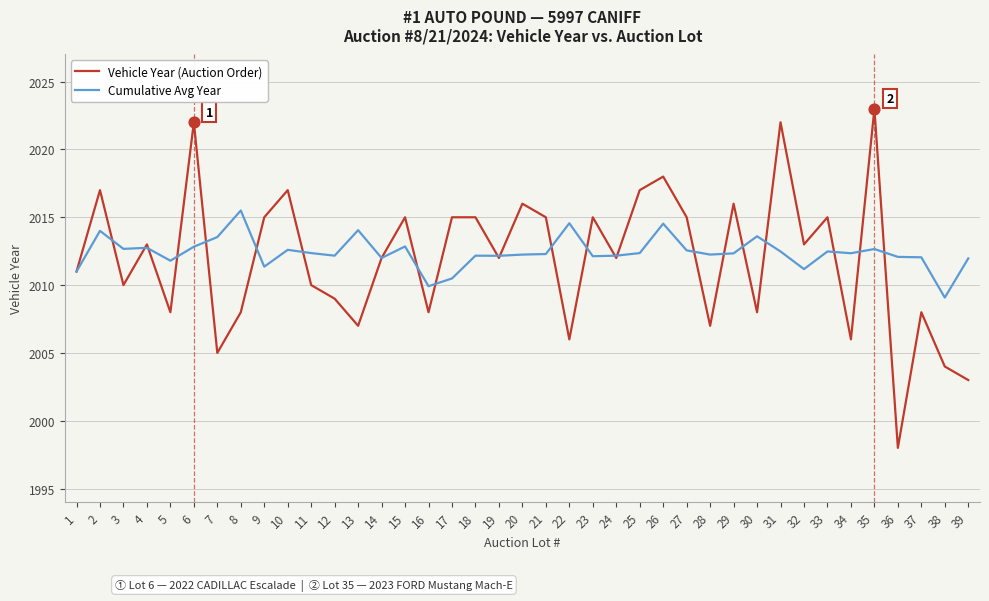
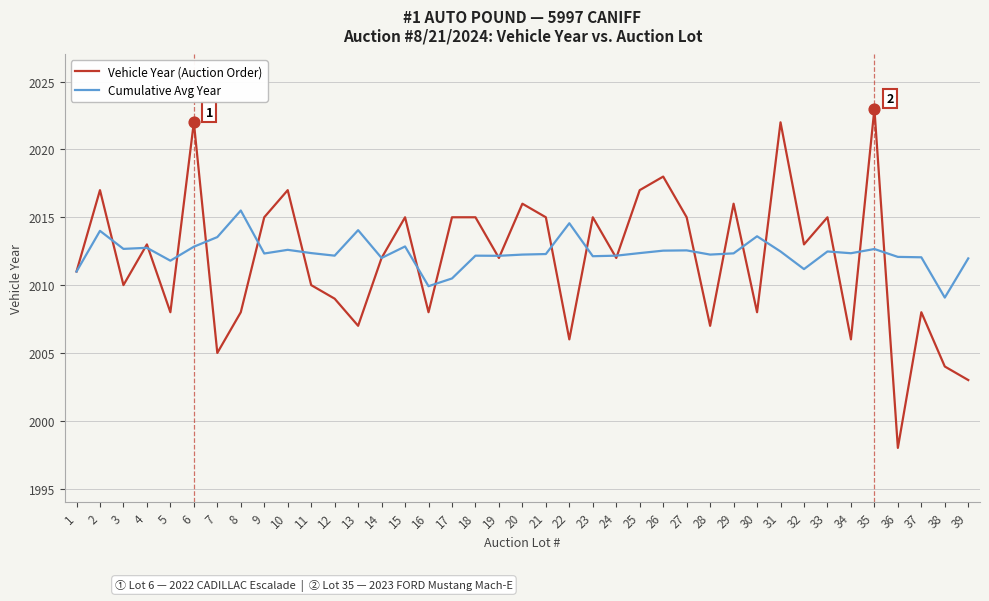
  {
    "Cumulative Avg Year": {
      "2": 2014.0,
      "3": 2012.7,
      "4": 2012.8,
      "5": 2011.8,
      "6": 2012.8,
      "7": 2013.5,
      "8": 2015.5,
-     "9": 2011.4,
+     "9": 2012.3,
      "10": 2012.6,
      "11": 2012.4,
      "12": 2012.2,
      "13": 2014.1,
      "15": 2012.9,
      "16": 2009.9,
      "17": 2010.5,
      "18": 2012.2,
      "20": 2012.3,
      "21": 2012.3,
      "22": 2014.6,
      "23": 2012.1,
      "25": 2012.4,
-     "26": 2014.5,
+     "26": 2012.5,
      "27": 2012.6,
      "28": 2012.3,
      "29": 2012.3,
      "30": 2013.6,
      "31": 2012.5,
      "32": 2011.2,
      "33": 2012.5,
      "34": 2012.4,
      "35": 2012.7,
      "36": 2012.1,
      "37": 2012.1,
      "38": 2009.1,
      "39": 2012.0
    }
  }
